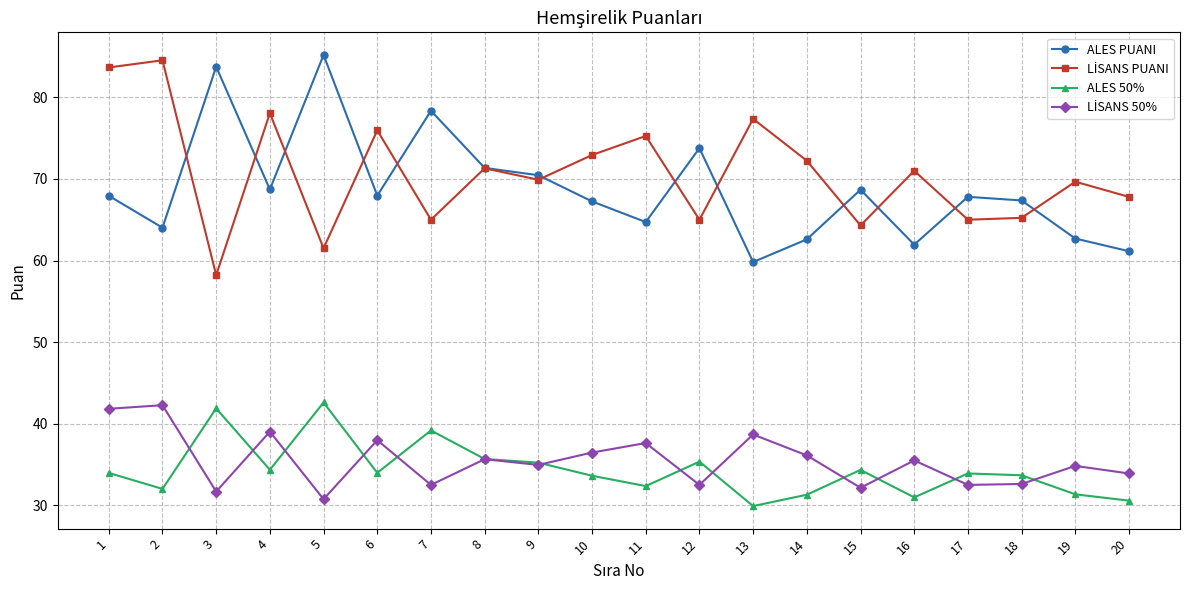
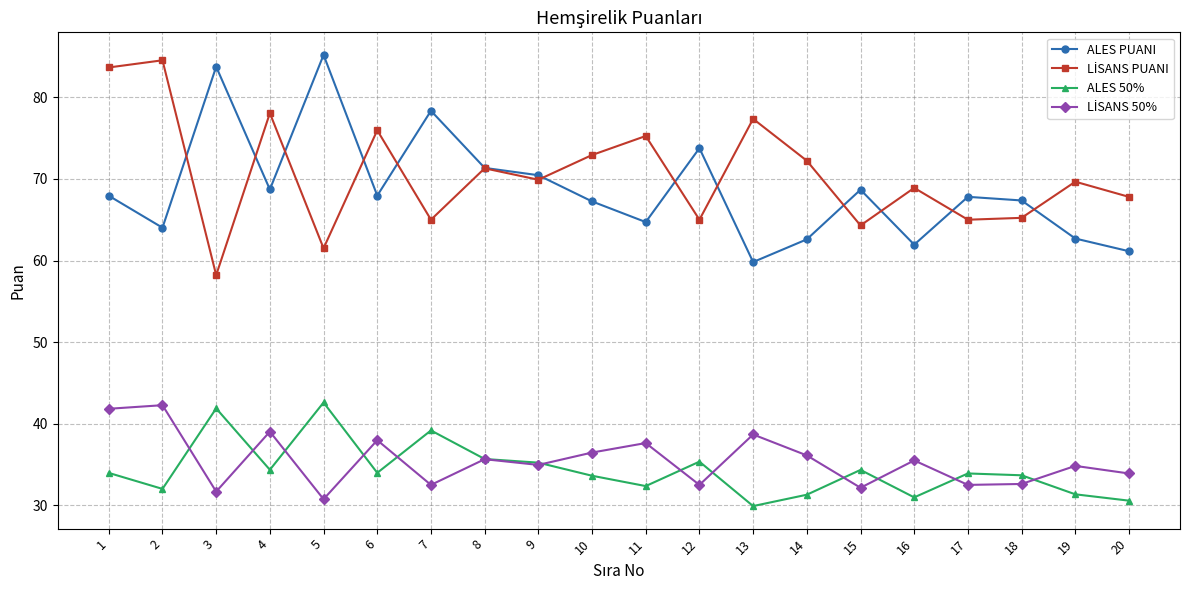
  {
    "ALES PUANI": {
      "1": 68,
      "2": 64,
      "3": 84,
      "4": 69,
      "5": 85,
      "6": 68,
      "7": 78,
      "9": 70,
      "10": 67,
      "11": 65,
      "12": 74,
      "13": 60,
      "14": 63,
      "15": 69,
      "16": 62,
      "17": 68,
      "18": 67,
      "19": 63,
      "20": 61
    },
    "LİSANS PUANI": {
      "1": 84,
      "2": 85,
      "3": 58,
      "4": 78,
      "5": 62,
      "6": 76,
      "7": 65,
      "9": 70,
      "10": 73,
      "11": 75,
      "12": 65,
      "13": 77,
      "14": 72,
      "15": 64,
-     "16": 71,
+     "16": 69,
      "17": 65,
      "18": 65,
      "19": 70,
      "20": 68
    },
    "ALES 50%": {
      "1": 34,
      "2": 32,
      "3": 42,
      "4": 34,
      "5": 43,
      "6": 34,
      "7": 39,
      "10": 34,
      "11": 32,
      "12": 35,
      "13": 30,
      "14": 31,
      "15": 34,
      "16": 31,
      "17": 34,
      "18": 34,
      "19": 31,
      "20": 31
    },
    "LİSANS 50%": {
      "1": 42,
      "2": 42,
      "3": 32,
      "4": 39,
      "5": 31,
      "6": 38,
      "7": 33,
      "10": 36,
      "11": 38,
      "12": 33,
      "13": 39,
      "14": 36,
      "15": 32,
      "16": 36,
      "17": 33,
      "18": 33,
      "19": 35,
      "20": 34
    }
  }
